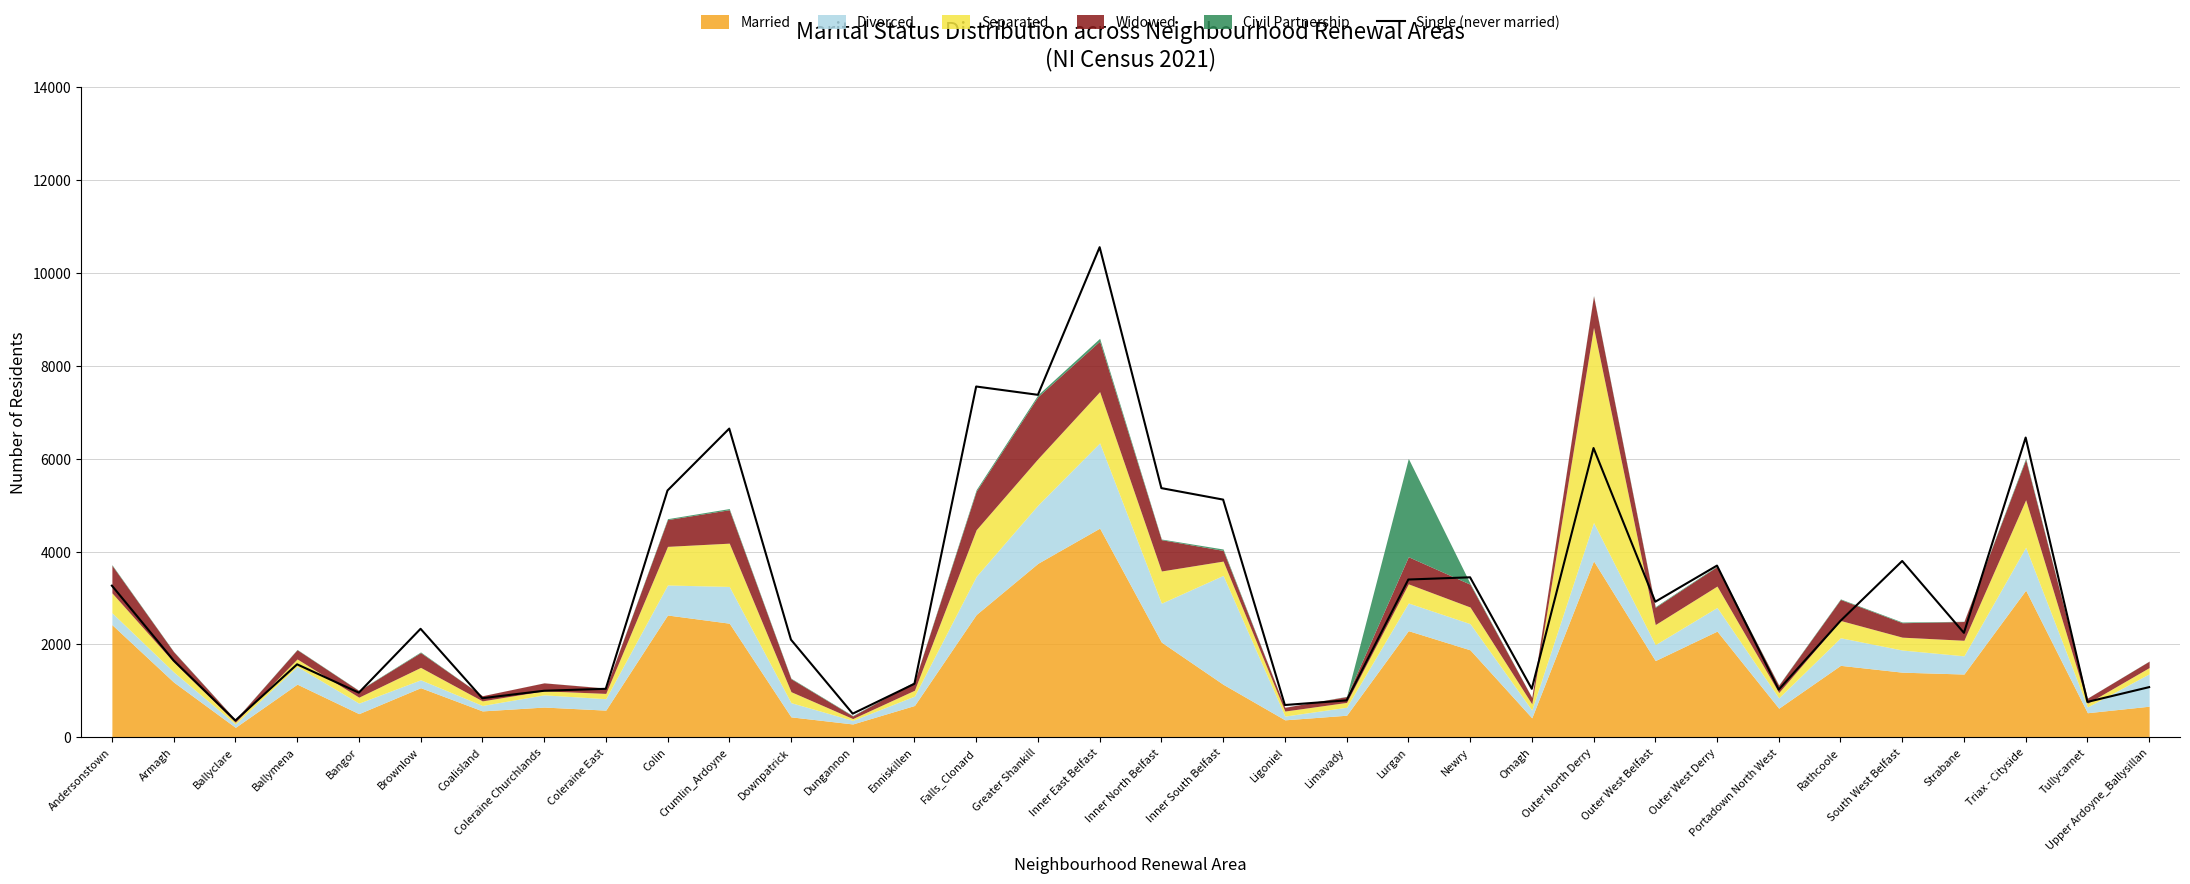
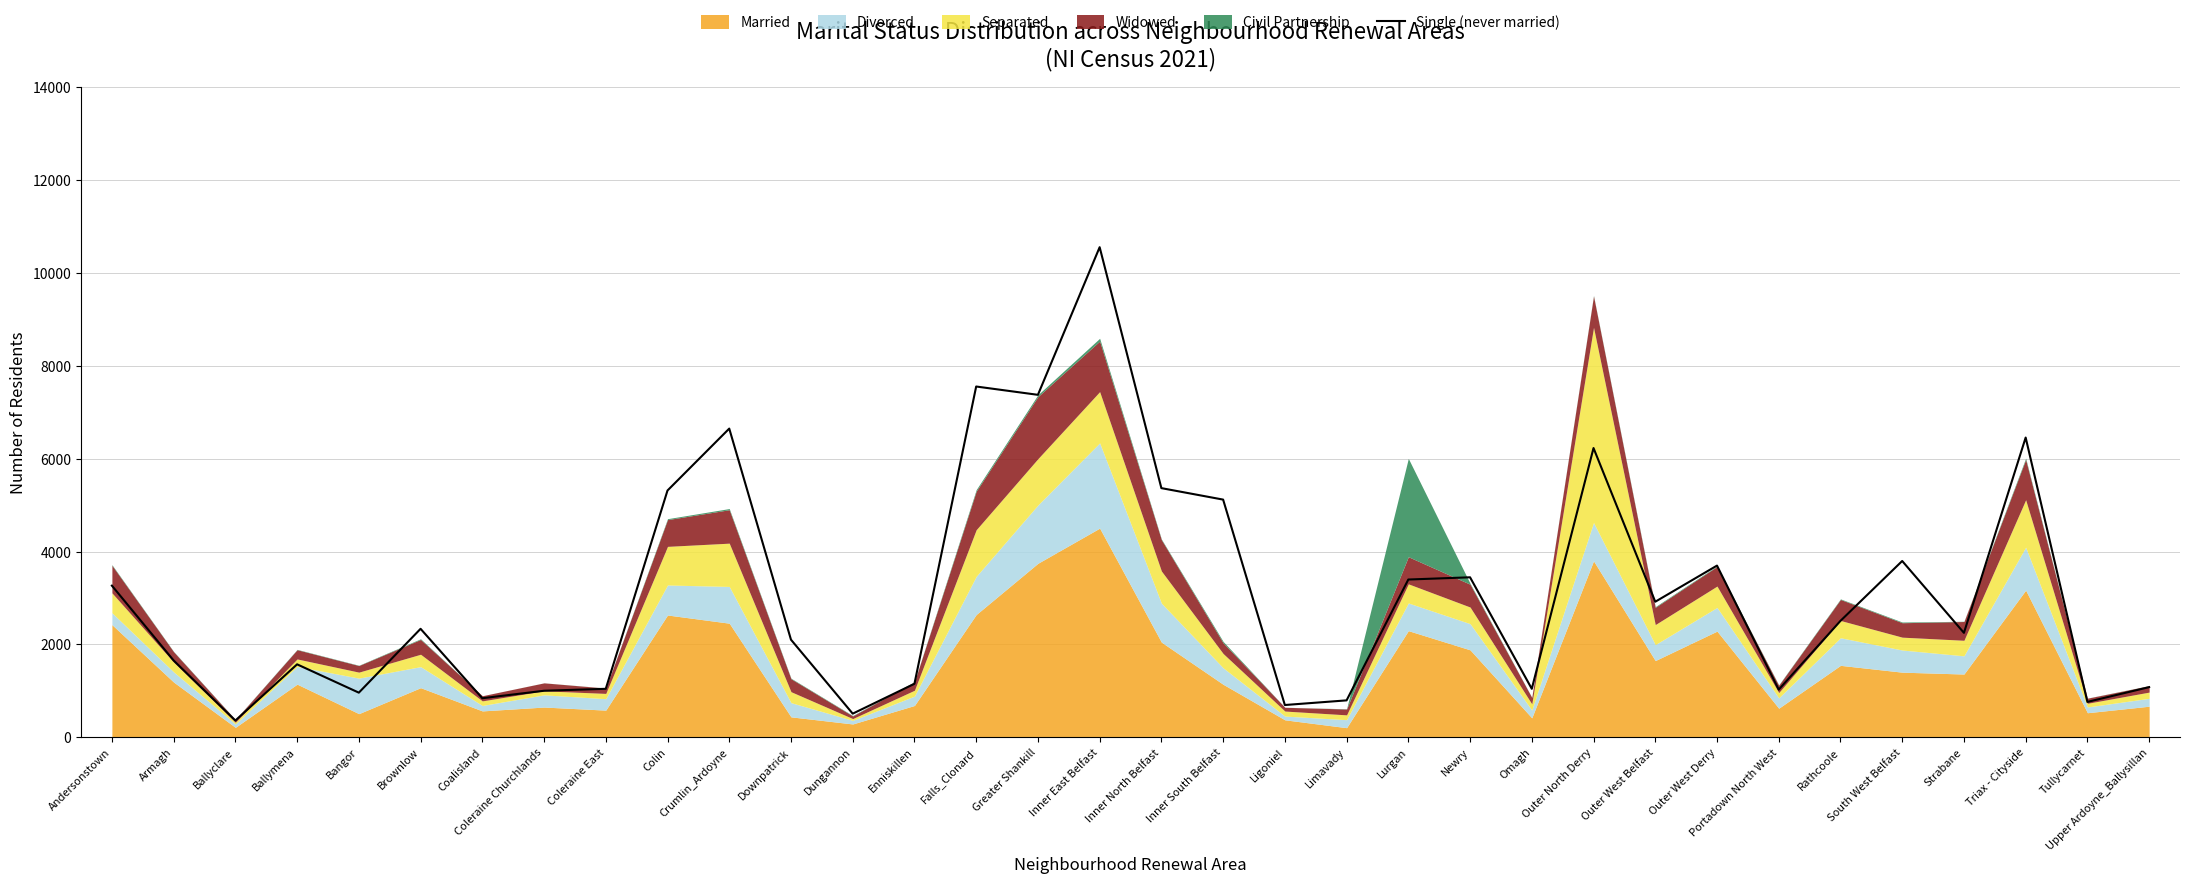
  {
    "Single (never married)": {
      "Andersonstown": 3300,
      "Brownlow": 2300,
      "Colin": 5300,
      "Crumlin_Ardoyne": 6600,
      "Downpatrick": 2100,
      "Falls_Clonard": 7600,
      "Inner East Belfast": 10600,
      "Inner North Belfast": 5400,
      "Inner South Belfast": 5100,
      "Lurgan": 3400,
      "Newry": 3400,
      "Omagh": 1000,
      "Outer North Derry": 6200,
      "Outer West Belfast": 2900,
      "Portadown North West": 1000,
      "South West Belfast": 3800,
      "Strabane": 2300,
      "Triax - Cityside": 6500
    },
    "Married": {
      "Andersonstown": 2400,
      "Armagh": 1200,
      "Ballyclare": 200,
      "Ballymena": 1100,
      "Bangor": 500,
      "Brownlow": 1100,
      "Coalisland": 600,
      "Coleraine Churchlands": 700,
      "Coleraine East": 600,
      "Colin": 2600,
      "Crumlin_Ardoyne": 2500,
      "Downpatrick": 400,
      "Dungannon": 300,
      "Enniskillen": 700,
      "Falls_Clonard": 2600,
      "Greater Shankill": 3700,
      "Inner East Belfast": 4500,
      "Inner North Belfast": 2100,
      "Inner South Belfast": 1100,
      "Ligoniel": 400,
-     "Limavady": 500,
+     "Limavady": 200,
      "Lurgan": 2300,
      "Newry": 1900,
      "Omagh": 400,
      "Outer North Derry": 3800,
      "Outer West Belfast": 1700,
      "Outer West Derry": 2300,
      "Portadown North West": 600,
      "Rathcoole": 1600,
      "South West Belfast": 1400,
      "Strabane": 1400,
      "Triax - Cityside": 3200,
      "Tullycarnet": 500,
      "Upper Ardoyne_Ballysillan": 700
    },
    "Divorced": {
      "Andersonstown": 300,
      "Armagh": 200,
-     "Bangor": 200,
-     "Brownlow": 200,
+     "Bangor": 800,
+     "Brownlow": 500,
      "Coalisland": 100,
      "Coleraine Churchlands": 300,
      "Coleraine East": 200,
      "Colin": 600,
      "Crumlin_Ardoyne": 800,
      "Downpatrick": 300,
      "Enniskillen": 200,
      "Falls_Clonard": 800,
      "Greater Shankill": 1300,
      "Inner East Belfast": 1800,
      "Inner North Belfast": 800,
-     "Inner South Belfast": 2300,
+     "Inner South Belfast": 400,
      "Ligoniel": 100,
      "Limavady": 200,
      "Lurgan": 600,
      "Newry": 600,
      "Omagh": 200,
      "Outer North Derry": 800,
      "Outer West Belfast": 300,
      "Outer West Derry": 500,
      "Portadown North West": 200,
      "Rathcoole": 600,
      "South West Belfast": 500,
      "Strabane": 400,
      "Triax - Cityside": 900,
      "Tullycarnet": 100,
-     "Upper Ardoyne_Ballysillan": 700
+     "Upper Ardoyne_Ballysillan": 200
    },
    "Separated": {
      "Andersonstown": 400,
      "Ballymena": 200,
      "Bangor": 100,
      "Brownlow": 300,
      "Coalisland": 100,
      "Coleraine East": 100,
      "Colin": 800,
      "Crumlin_Ardoyne": 900,
      "Downpatrick": 200,
      "Enniskillen": 100,
      "Falls_Clonard": 1000,
      "Greater Shankill": 1000,
      "Inner East Belfast": 1100,
      "Inner North Belfast": 700,
      "Inner South Belfast": 300,
      "Ligoniel": 100,
      "Lurgan": 400,
      "Newry": 400,
      "Omagh": 100,
      "Outer North Derry": 4200,
      "Outer West Belfast": 400,
      "Outer West Derry": 500,
      "Portadown North West": 100,
      "South West Belfast": 300,
      "Strabane": 300,
      "Triax - Cityside": 1000,
      "Upper Ardoyne_Ballysillan": 100
    },
    "Widowed": {
      "Inner East Belfast": 1100,
      "Lurgan": 600
    },
    "Civil Partnership": {
      "Inner East Belfast": 100,
      "Lurgan": 2100
    }
  }
